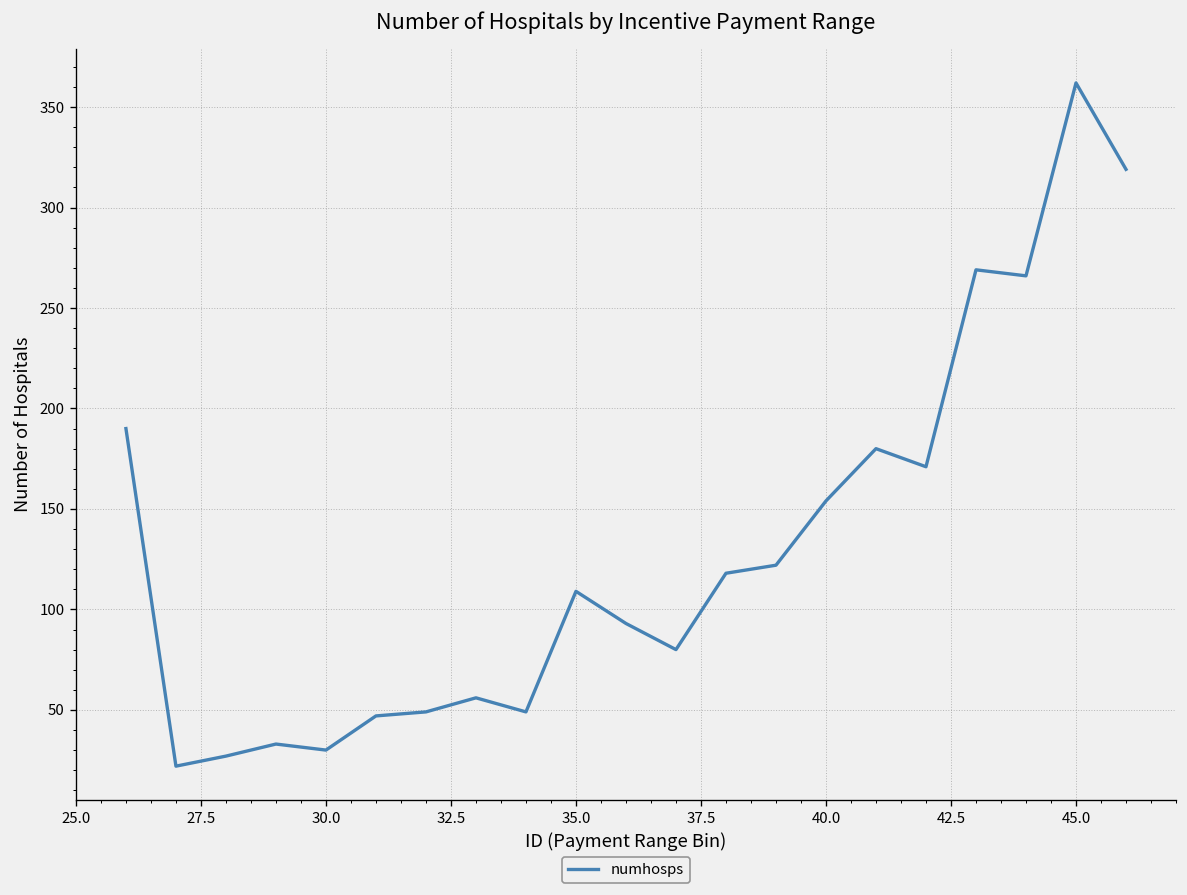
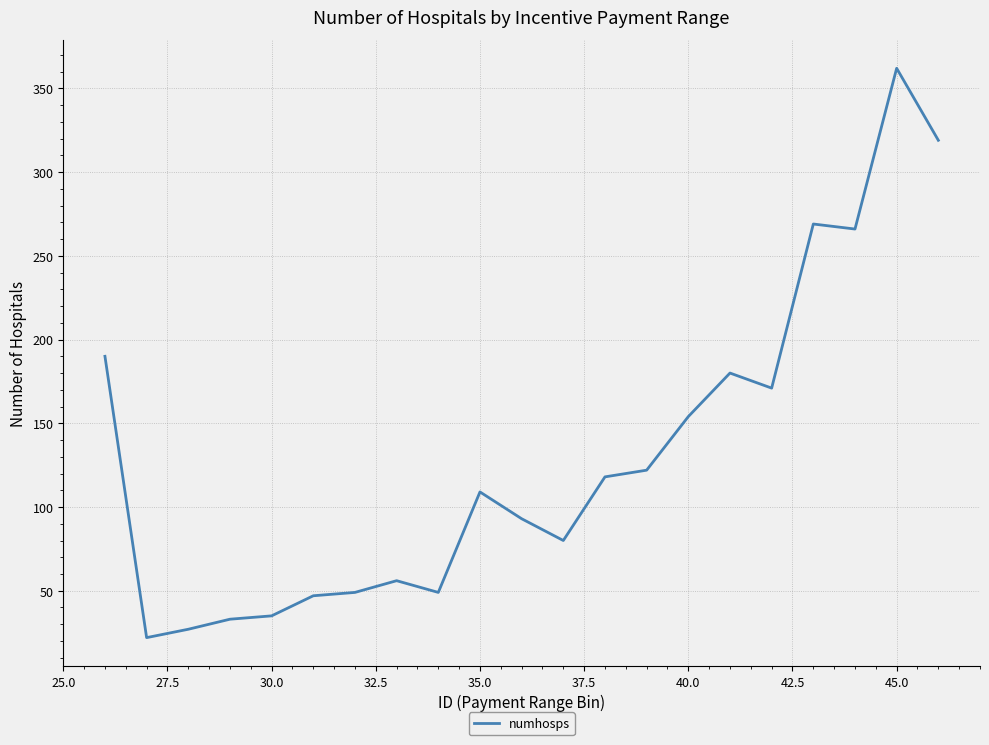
  {
-   "30.0": 30,
+   "30.0": 35,
    "35.0": 109,
    "40.0": 154,
    "45.0": 362
  }
